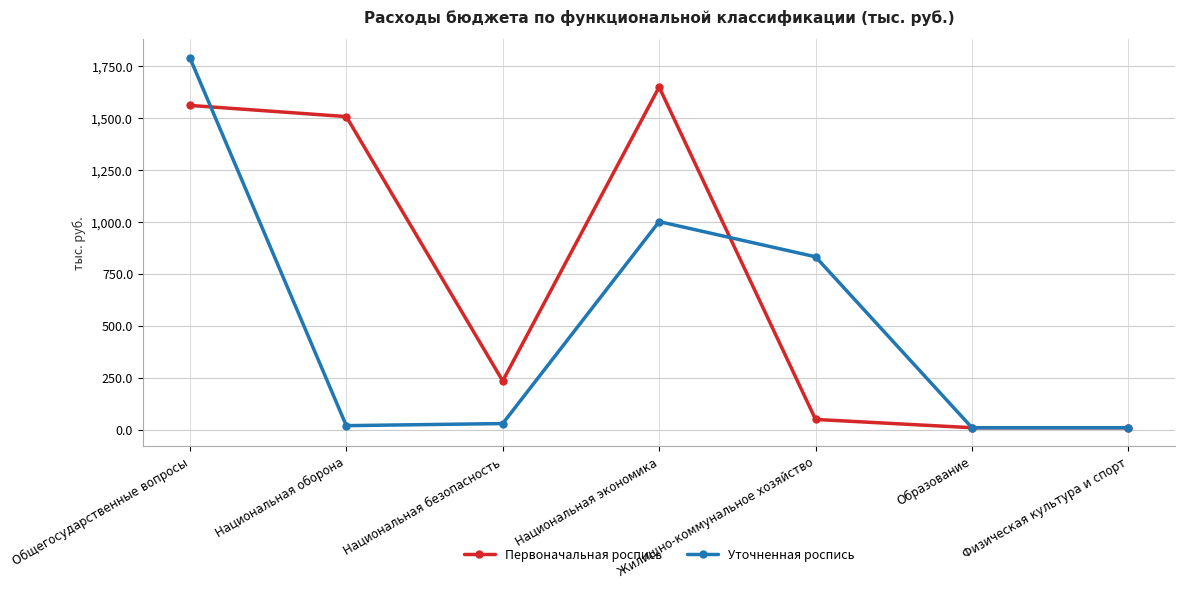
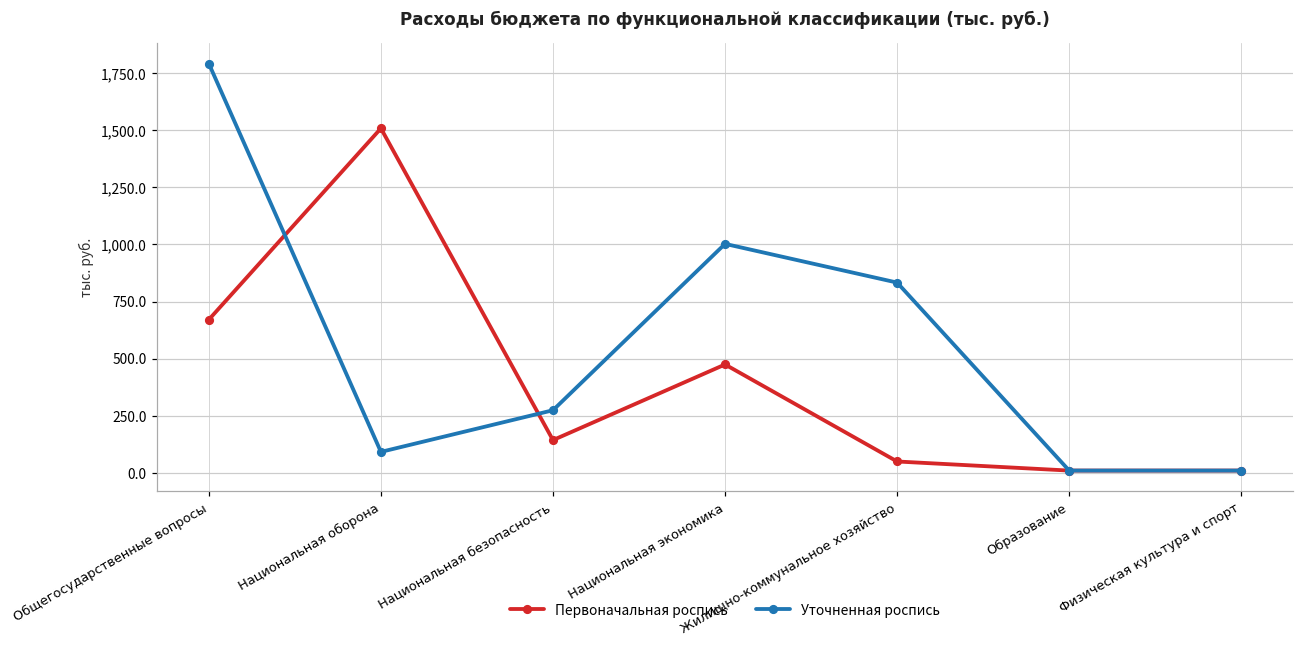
  {
    "Первоначальная роспись": {
-     "Общегосударственные вопросы": "1,560",
+     "Общегосударственные вопросы": "670",
      "Национальная оборона": "1,510",
-     "Национальная безопасность": "240",
-     "Национальная экономика": "1,650",
+     "Национальная безопасность": "140",
+     "Национальная экономика": "470",
      "Жилищно-коммунальное хозяйство": "50"
    },
    "Уточненная роспись": {
      "Общегосударственные вопросы": "1,790",
-     "Национальная оборона": "20",
-     "Национальная безопасность": "30",
+     "Национальная оборона": "90",
+     "Национальная безопасность": "270",
      "Национальная экономика": "1,000",
      "Жилищно-коммунальное хозяйство": "830"
    }
  }
